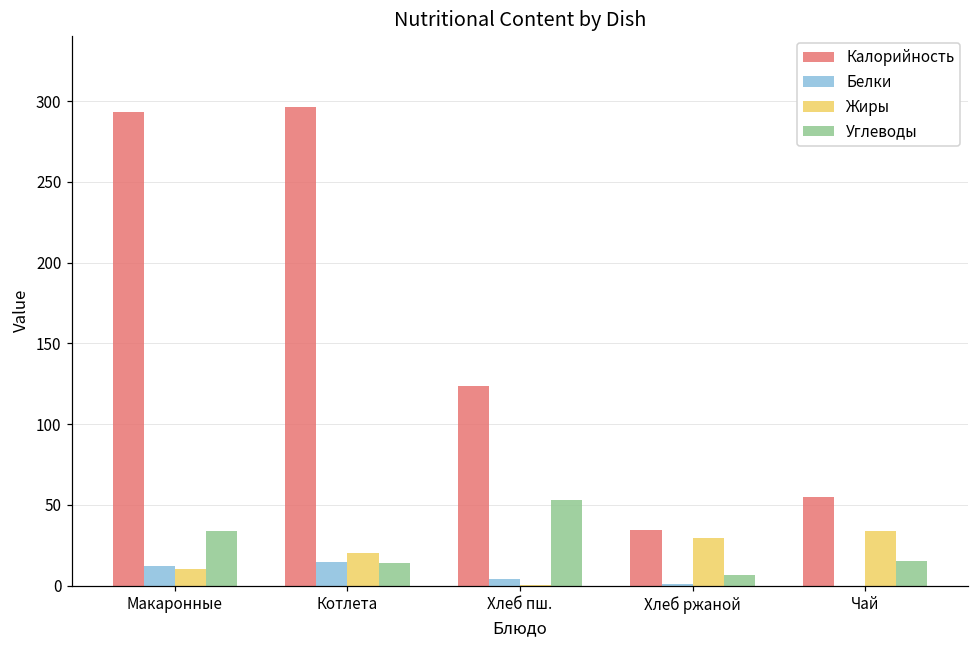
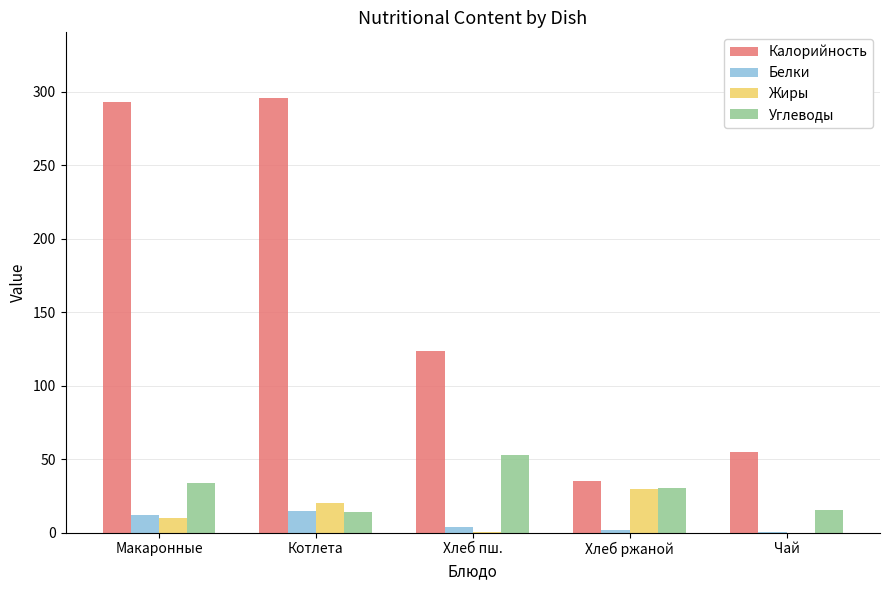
  {
    "Калорийность": {
      "Макаронные": 293,
      "Котлета": 296,
      "Хлеб пш.": 123,
      "Хлеб ржаной": 35,
      "Чай": 55
    },
    "Белки": {
      "Макаронные": 12,
      "Котлета": 15,
      "Хлеб пш.": 4
    },
    "Жиры": {
      "Макаронные": 10,
      "Котлета": 20,
      "Хлеб ржаной": 30,
-     "Чай": 34
+     "Чай": 0
    },
    "Углеводы": {
      "Макаронные": 34,
      "Котлета": 14,
      "Хлеб пш.": 53,
-     "Хлеб ржаной": 7,
+     "Хлеб ржаной": 30,
      "Чай": 15
    }
  }
